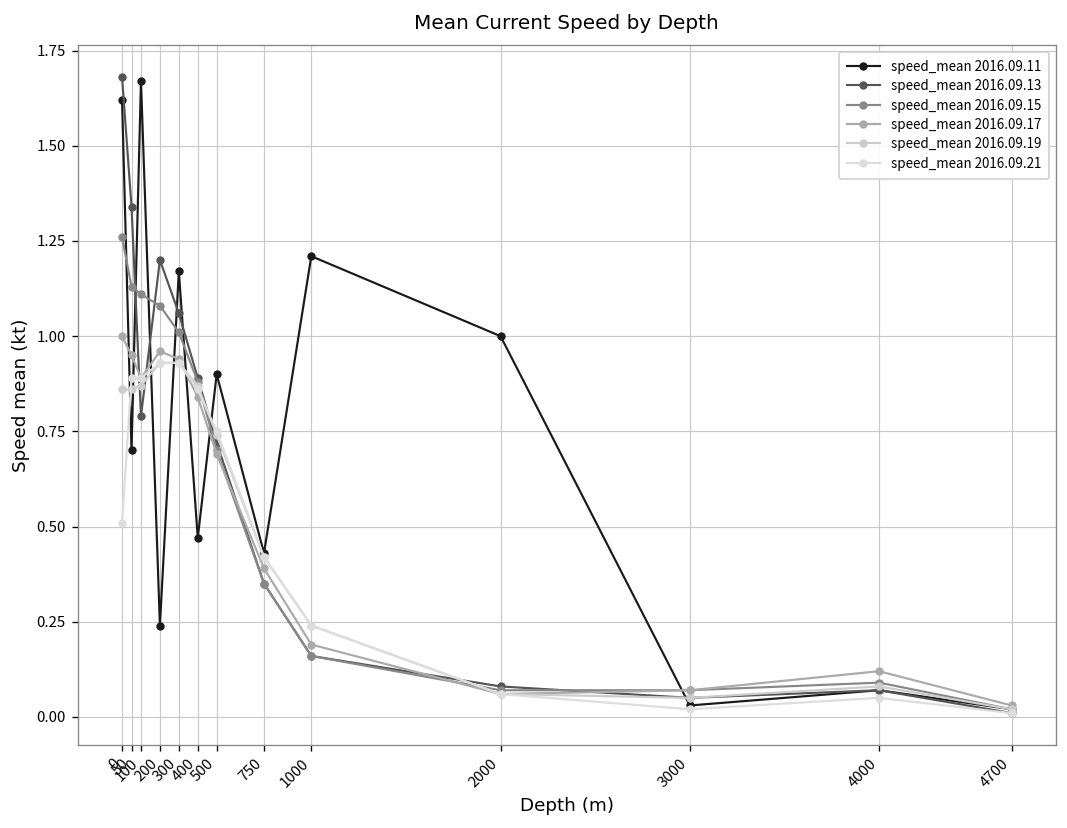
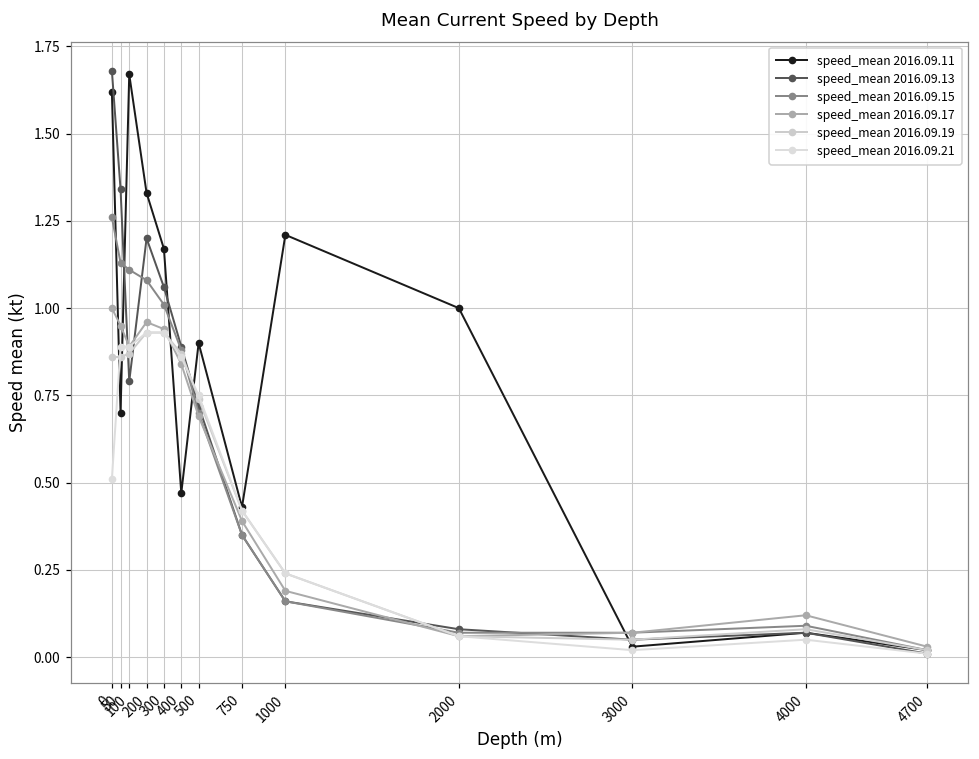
  {
    "speed_mean 2016.09.11": {
      "0": 1.62,
      "50": 0.70,
      "100": 1.67,
-     "200": 0.24,
+     "200": 1.33,
      "300": 1.17,
      "400": 0.47,
      "500": 0.90,
      "750": 0.43,
      "1000": 1.21,
      "2000": 1.00,
      "3000": 0.03
    },
    "speed_mean 2016.09.13": {
      "0": 1.68,
      "50": 1.34,
      "100": 0.79,
      "200": 1.20,
      "300": 1.06,
      "400": 0.89,
      "500": 0.72,
      "2000": 0.08
    }
  }
